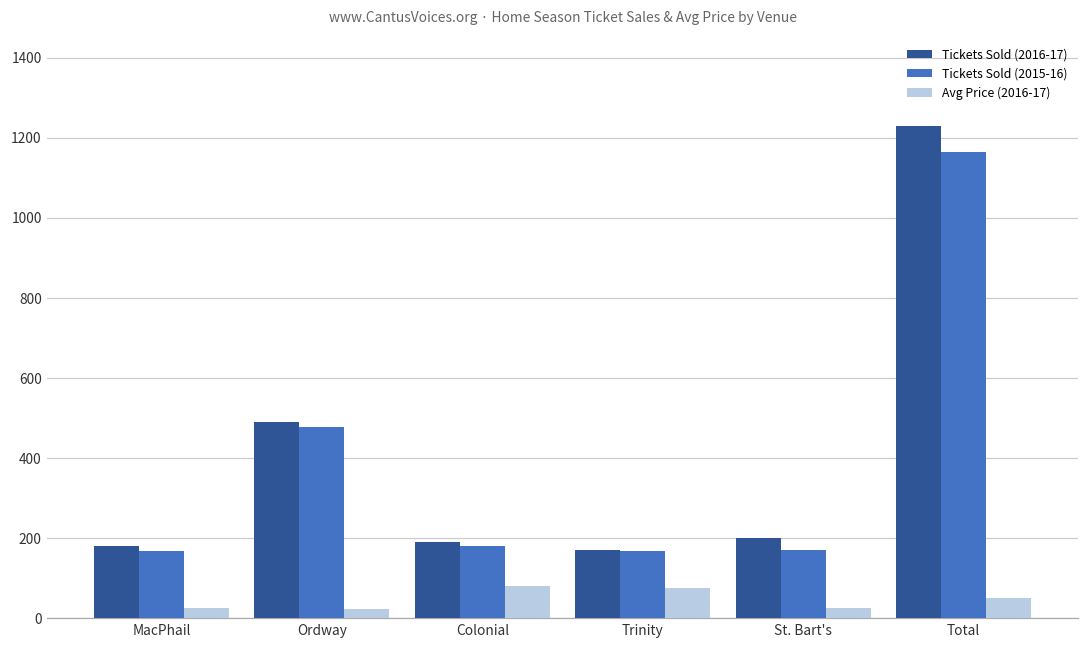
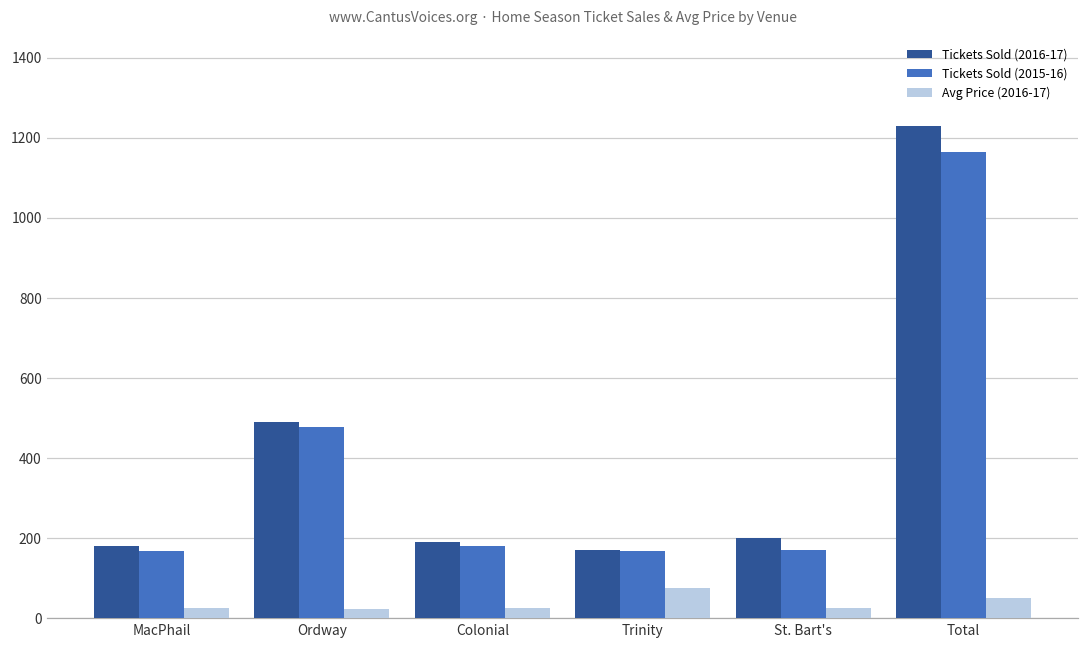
  {
    "Avg Price (2016-17)": {
      "MacPhail": 30,
      "Ordway": 20,
-     "Colonial": 80,
+     "Colonial": 30,
      "Trinity": 80,
      "St. Bart's": 30,
      "Total": 50
    }
  }
